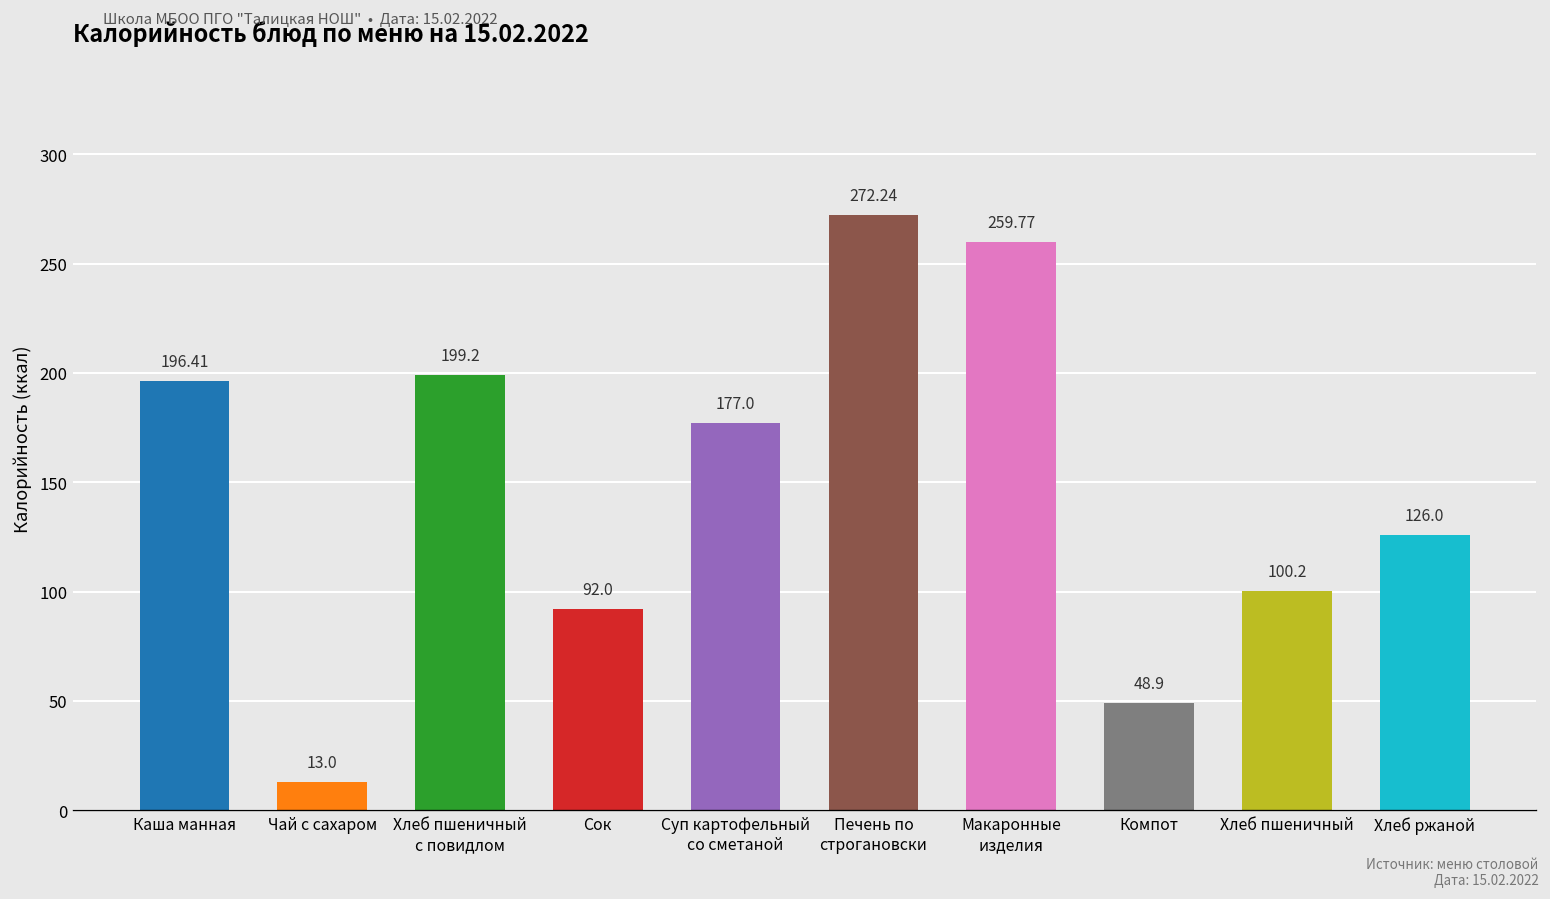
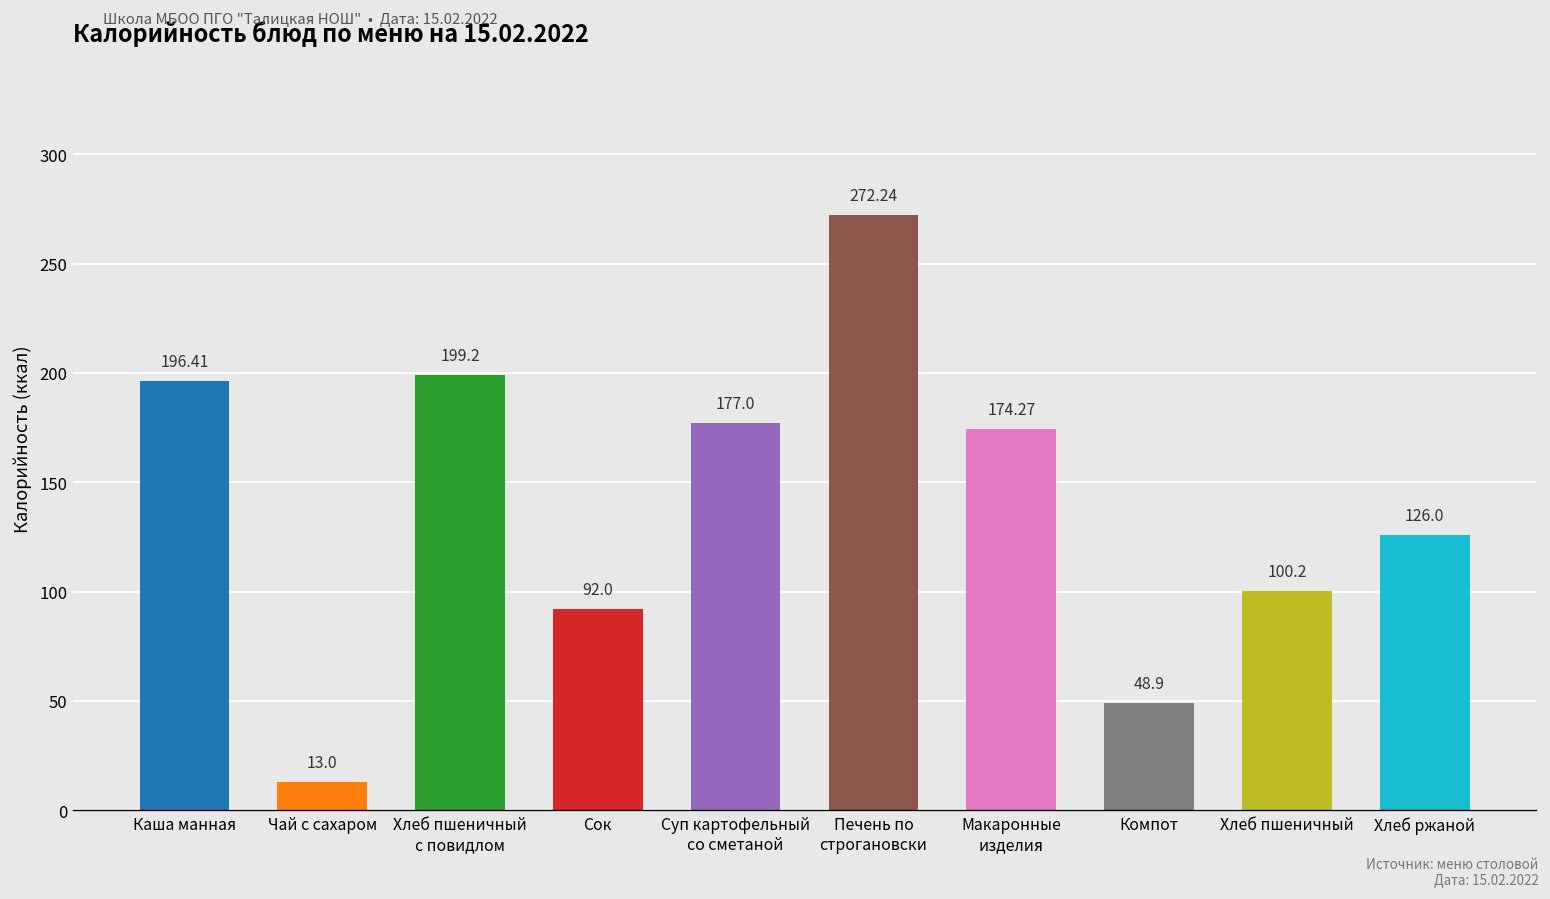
  {
    "Каша манная": 196.41,
    "Чай с сахаром": 13.0,
    "Хлеб пшеничный с повидлом": 199.2,
    "Сок": 92.0,
    "Суп картофельный со сметаной": 177.0,
    "Печень по строгановски": 272.24,
-   "Макаронные изделия": 259.77,
+   "Макаронные изделия": 174.27,
    "Компот": 48.9,
    "Хлеб пшеничный": 100.2,
    "Хлеб ржаной": 126.0
  }
